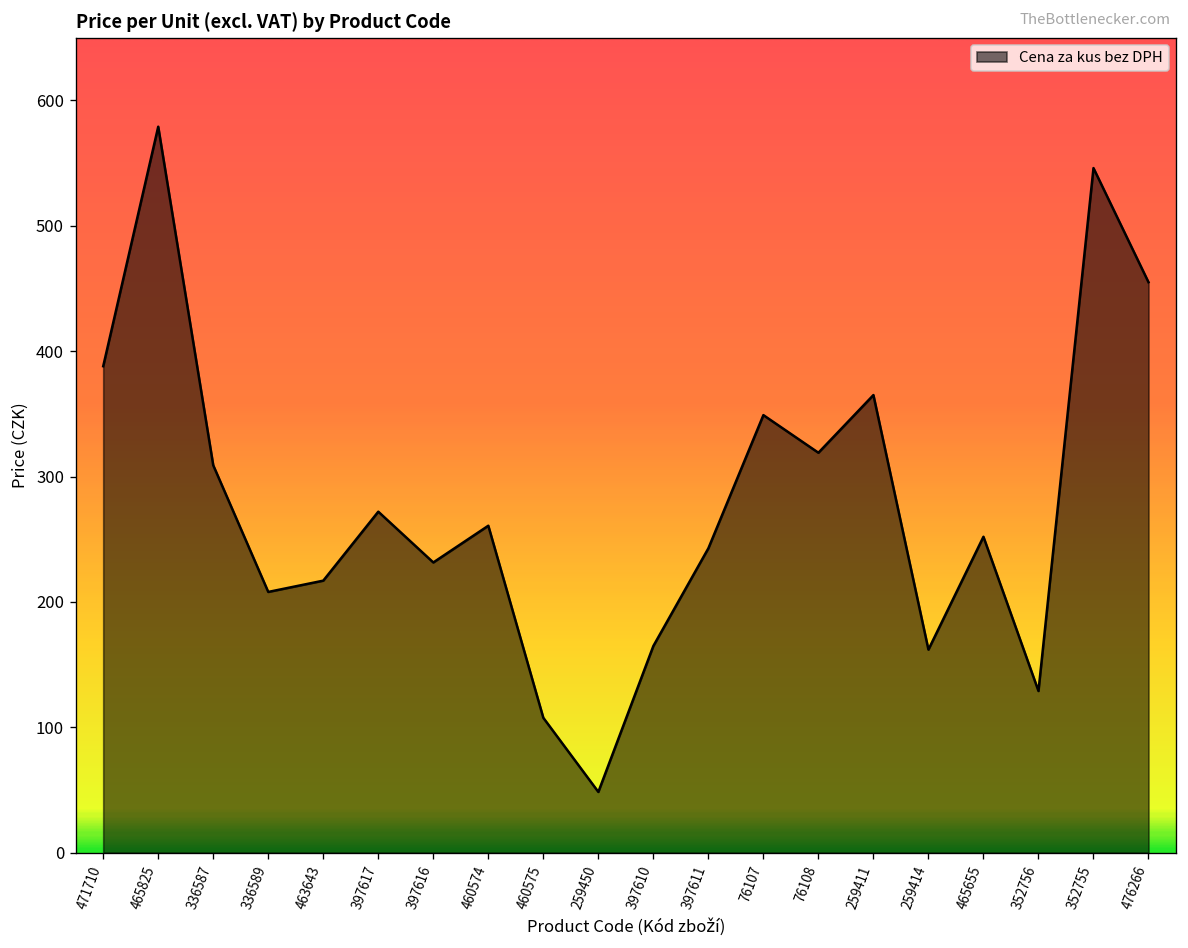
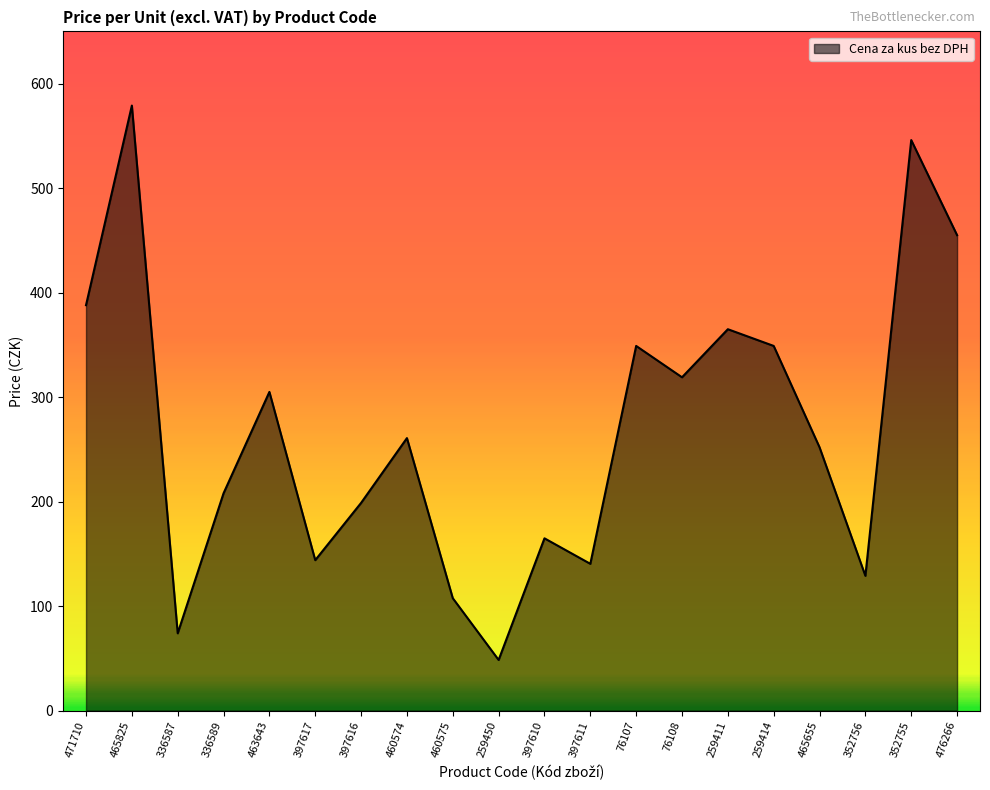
  {
    "471710": 388,
    "465825": 579,
-   "336587": 309,
+   "336587": 74,
    "336589": 208,
-   "463643": 217,
-   "397617": 272,
-   "397616": 232,
+   "463643": 305,
+   "397617": 144,
+   "397616": 199,
    "460574": 261,
    "460575": 108,
    "259450": 49,
    "397610": 165,
-   "397611": 243,
+   "397611": 141,
    "76107": 349,
    "76108": 319,
    "259411": 365,
-   "259414": 162,
+   "259414": 349,
    "465655": 252,
    "352756": 129,
    "352755": 546,
    "476266": 455
  }
